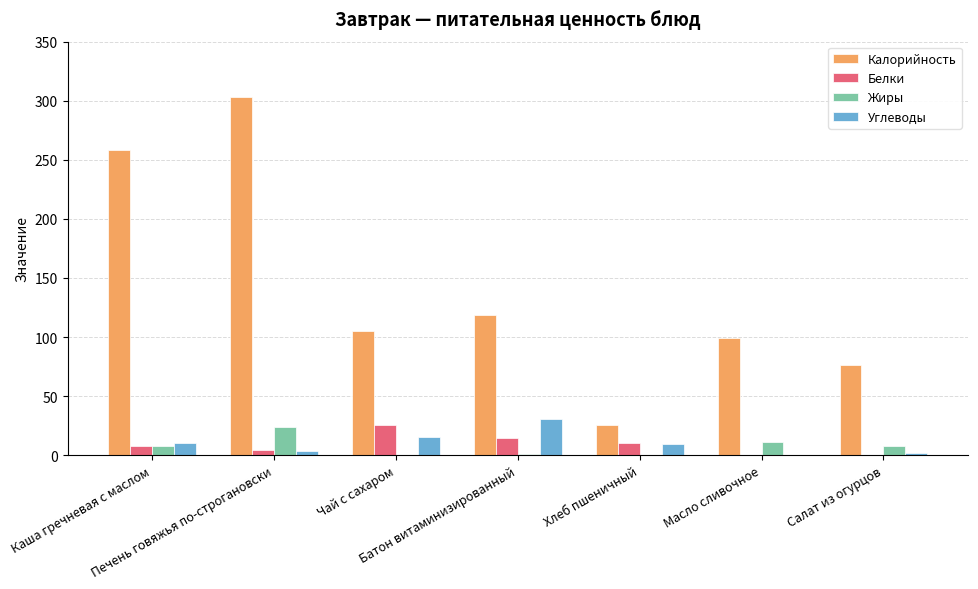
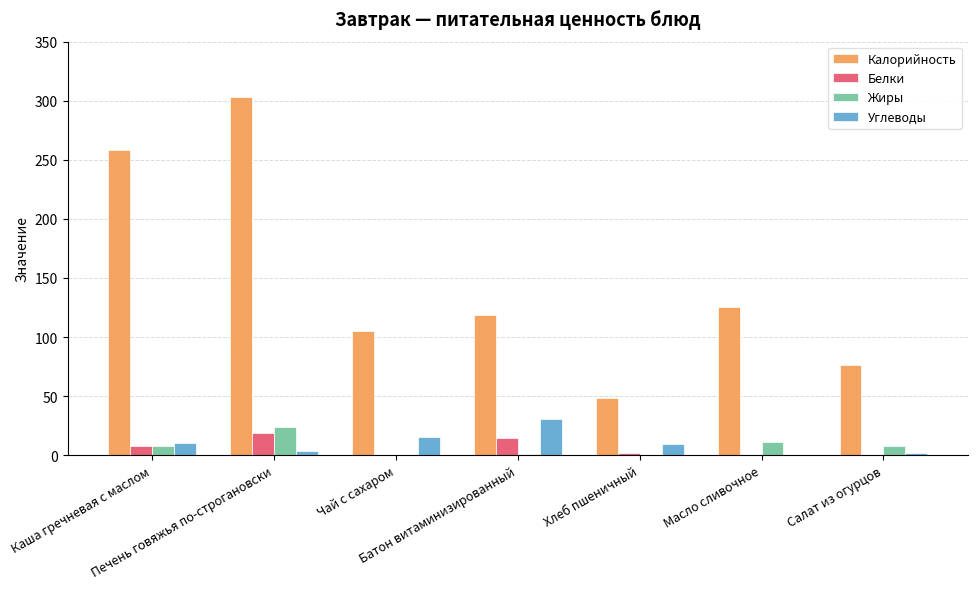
  {
    "Калорийность": {
      "Каша гречневая с маслом": 258,
      "Печень говяжья по-строгановски": 303,
      "Чай с сахаром": 105,
      "Батон витаминизированный": 119,
-     "Хлеб пшеничный": 26,
-     "Масло сливочное": 99,
+     "Хлеб пшеничный": 48,
+     "Масло сливочное": 126,
      "Салат из огурцов": 76
    },
    "Белки": {
      "Каша гречневая с маслом": 8,
-     "Печень говяжья по-строгановски": 4,
-     "Чай с сахаром": 25,
+     "Печень говяжья по-строгановски": 19,
+     "Чай с сахаром": 0,
      "Батон витаминизированный": 15,
-     "Хлеб пшеничный": 11
+     "Хлеб пшеничный": 2
    }
  }
